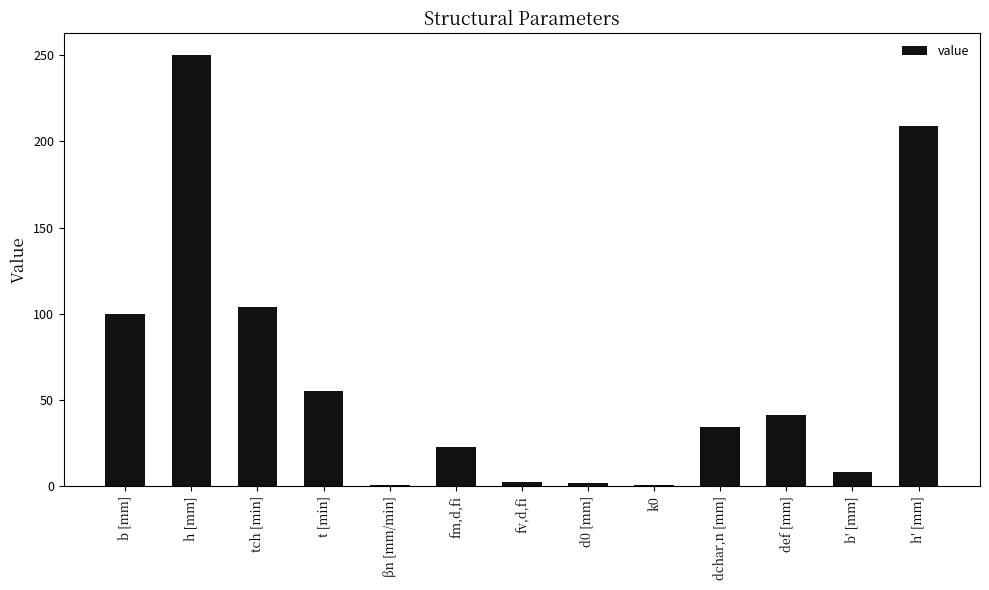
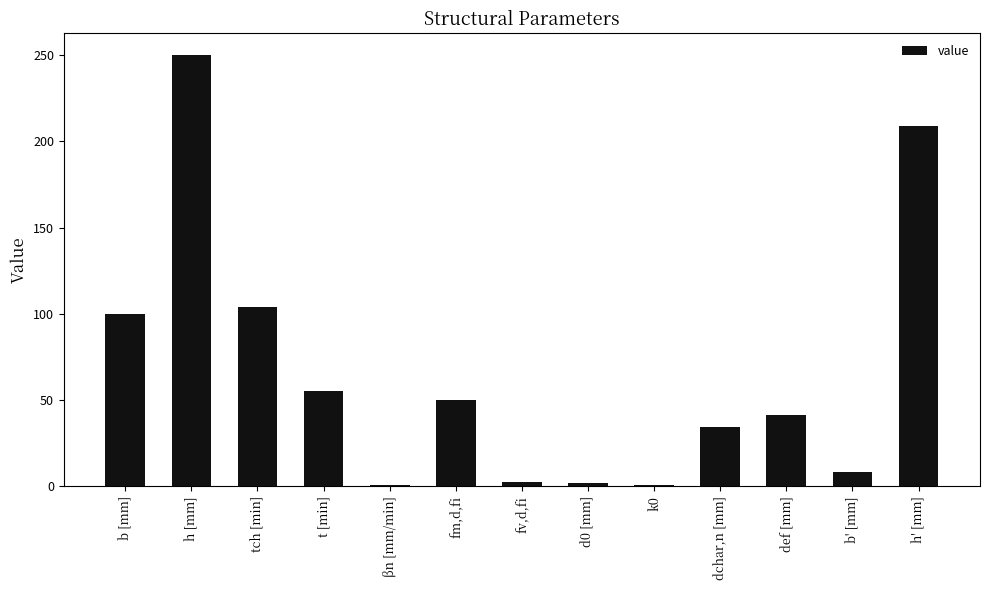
  {
    "b [mm]": 100,
    "h [mm]": 250,
    "tch [min]": 104,
    "t [min]": 55,
-   "fm,d,fi": 23,
+   "fm,d,fi": 50,
    "fv,d,fi": 3,
    "d0 [mm]": 2,
    "dchar,n [mm]": 34,
    "def [mm]": 41,
    "b' [mm]": 9,
    "h' [mm]": 209
  }
